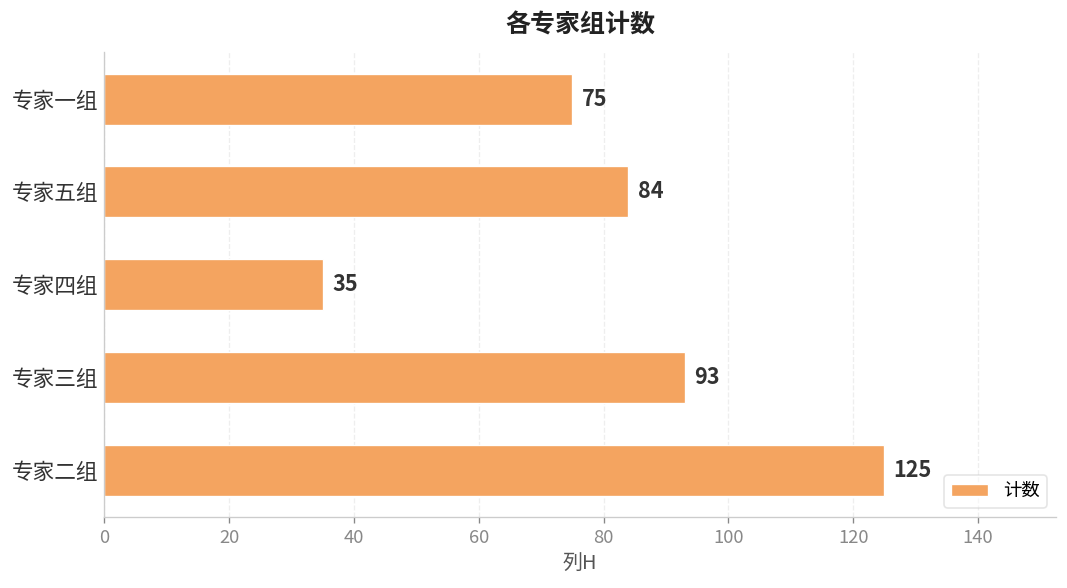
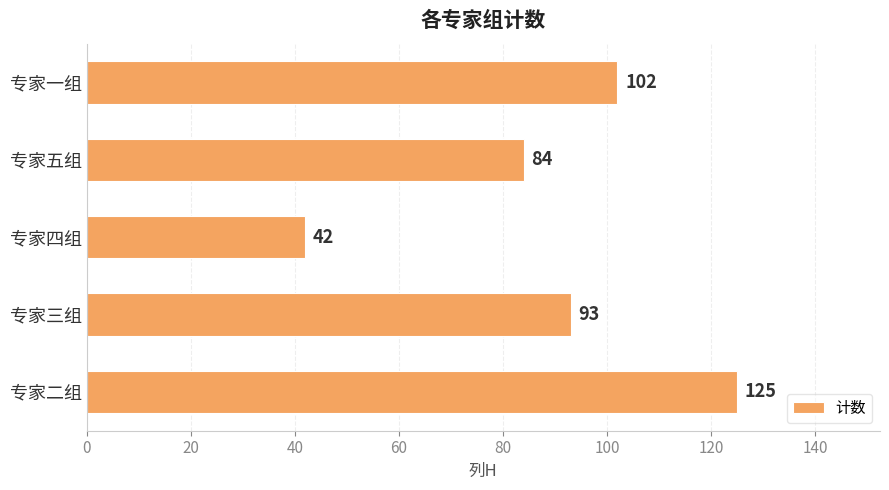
  {
-   "专家一组": 75,
+   "专家一组": 102,
    "专家五组": 84,
-   "专家四组": 35,
+   "专家四组": 42,
    "专家三组": 93,
    "专家二组": 125
  }
